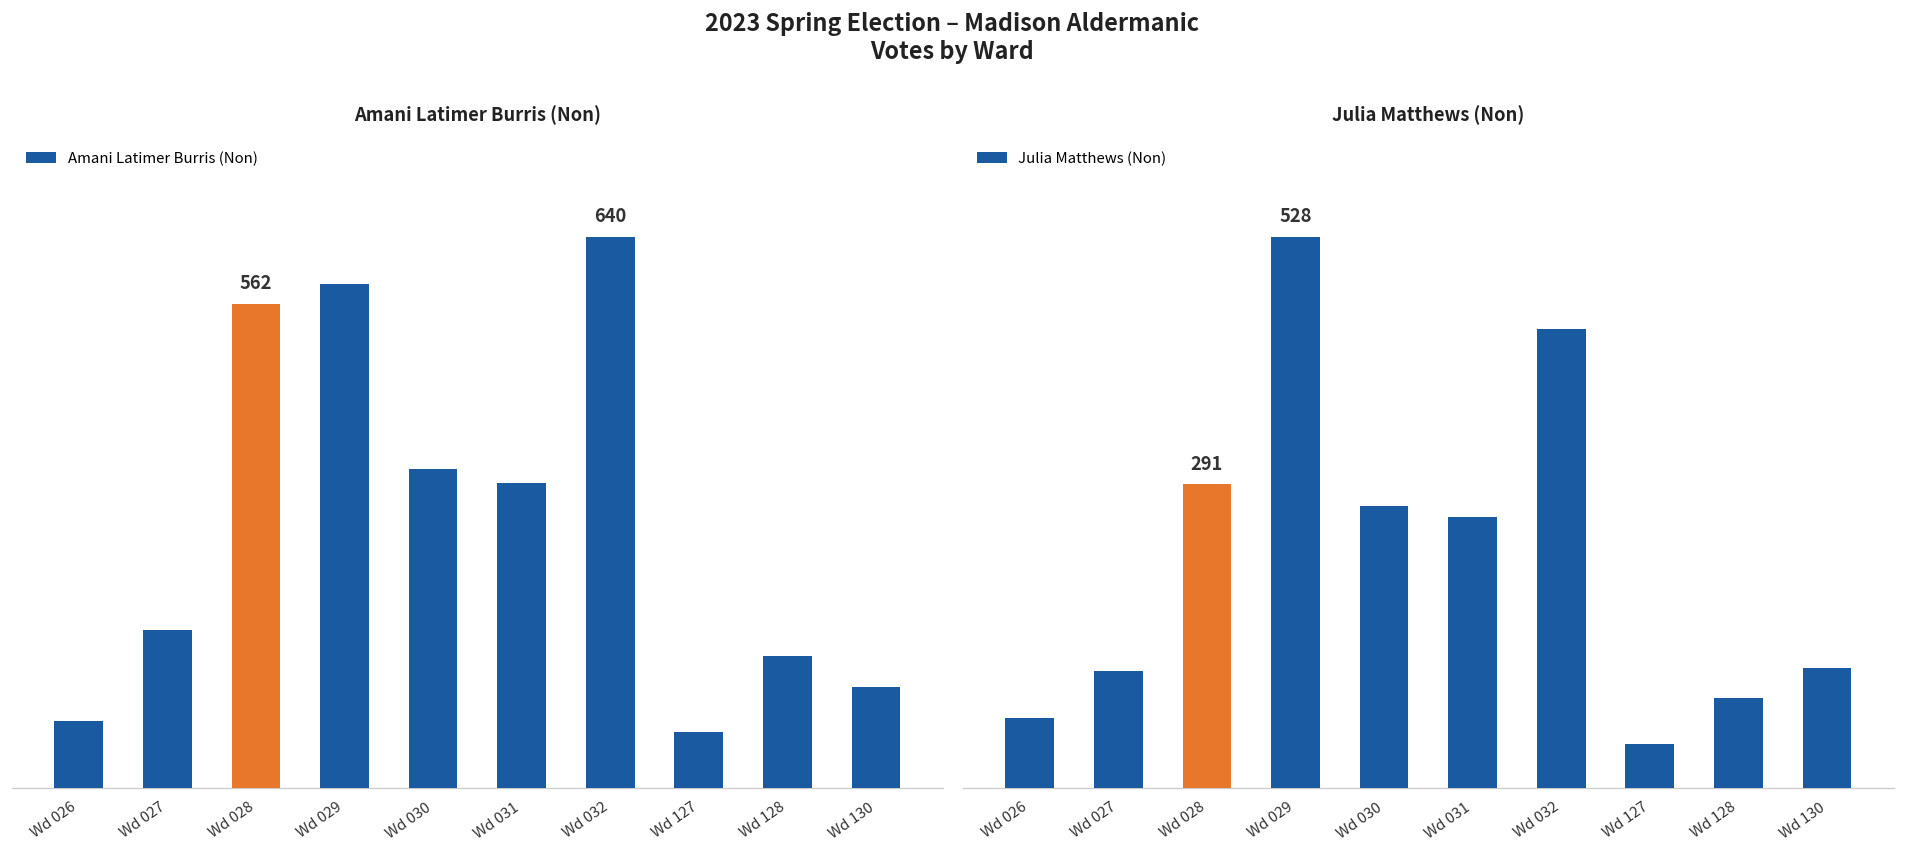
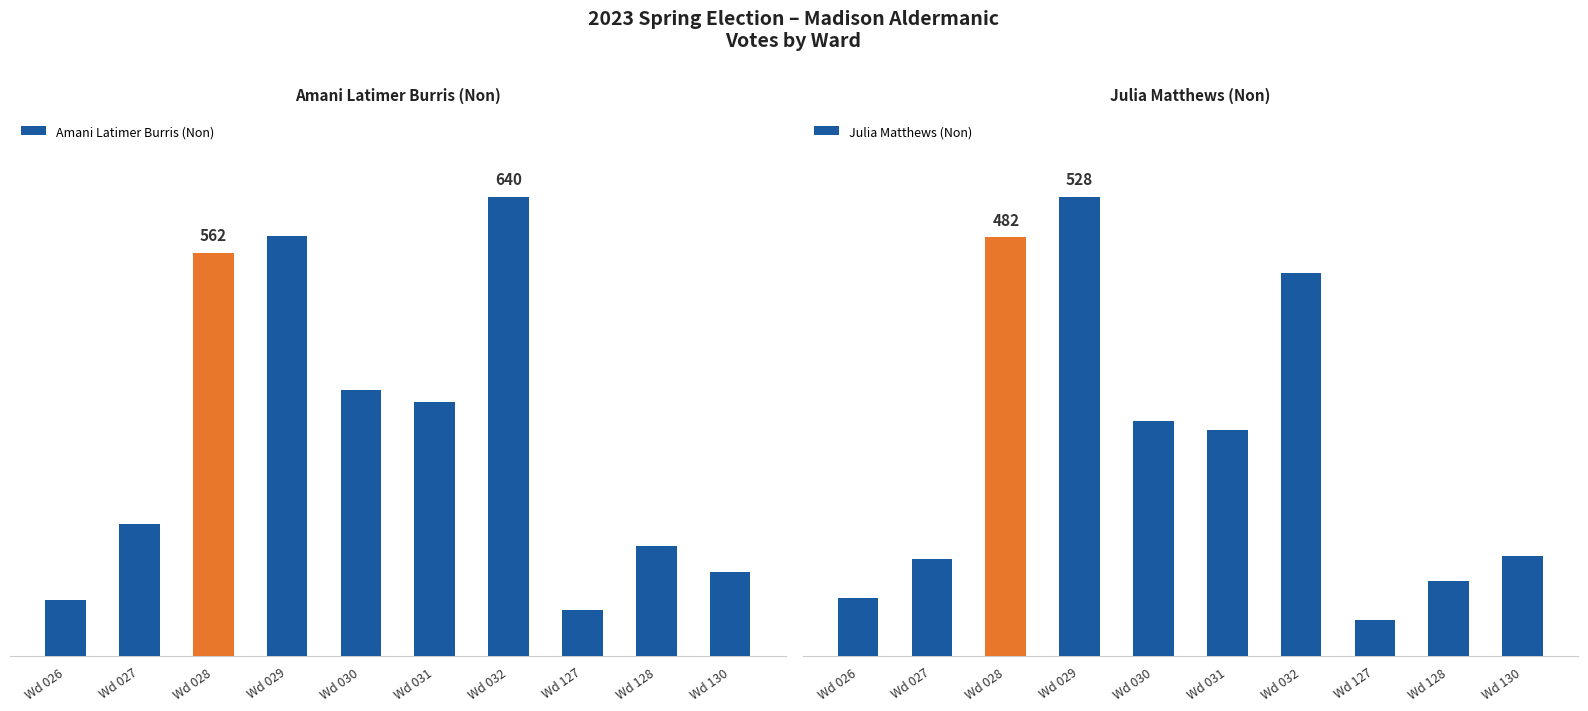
  {
    "Amani Latimer Burris (Non)": {
      "Wd 028": 562,
      "Wd 032": 640
    },
    "Julia Matthews (Non)": {
-     "Wd 028": 291,
+     "Wd 028": 482,
      "Wd 029": 528
    }
  }
